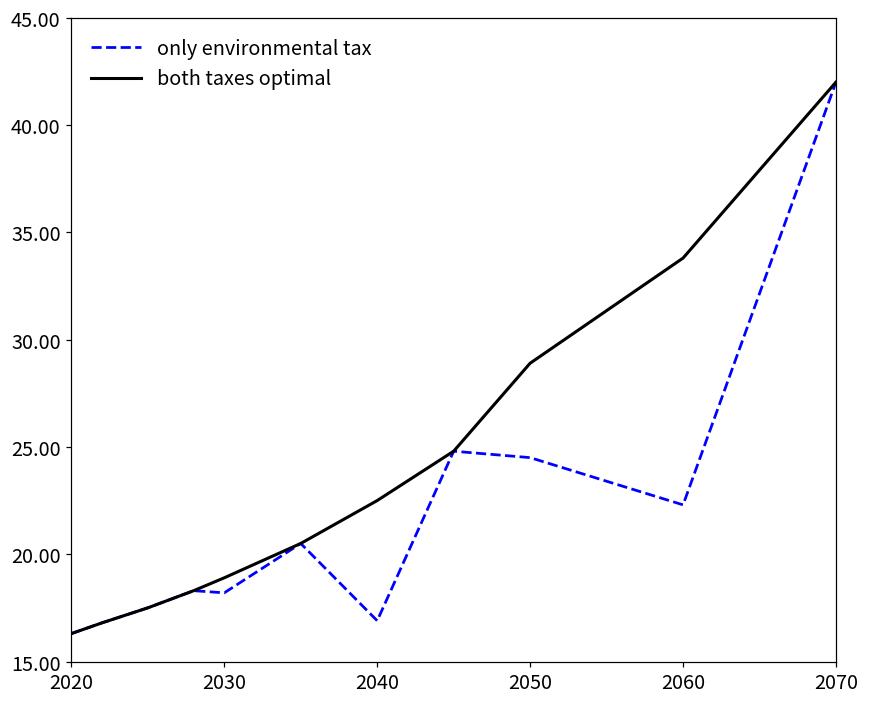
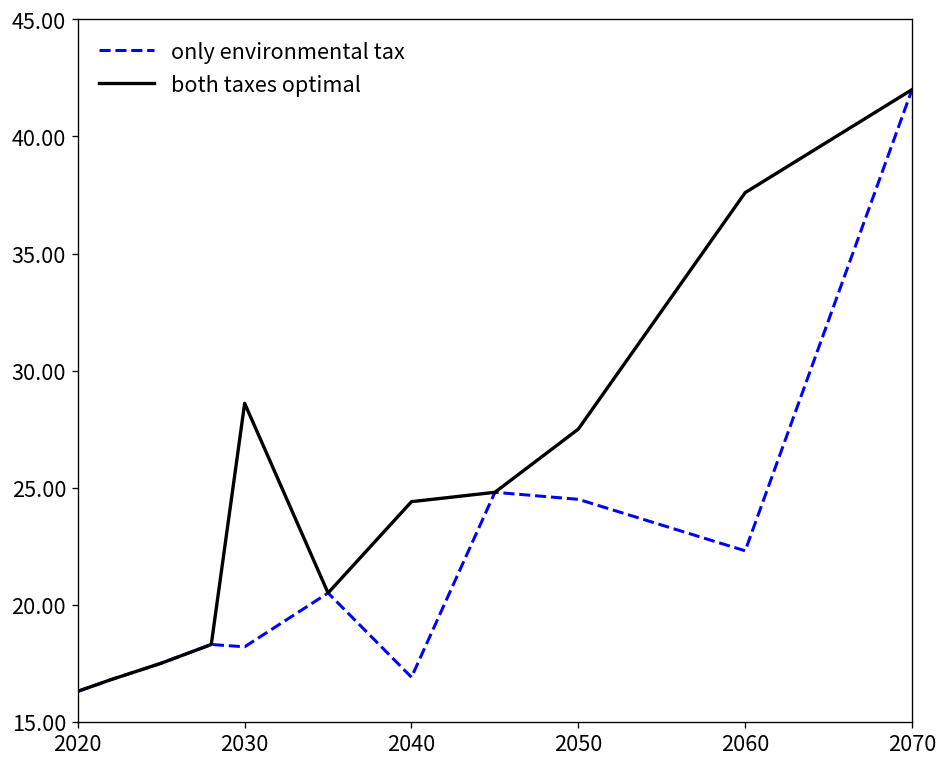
  {
    "only environmental tax": {
      "2030": 18.2,
      "2040": 16.9,
      "2050": 24.5,
      "2060": 22.3
    },
    "both taxes optimal": {
-     "2030": 18.9,
-     "2040": 22.5,
-     "2050": 28.9,
-     "2060": 33.8
+     "2030": 28.6,
+     "2040": 24.4,
+     "2050": 27.5,
+     "2060": 37.6
    }
  }
